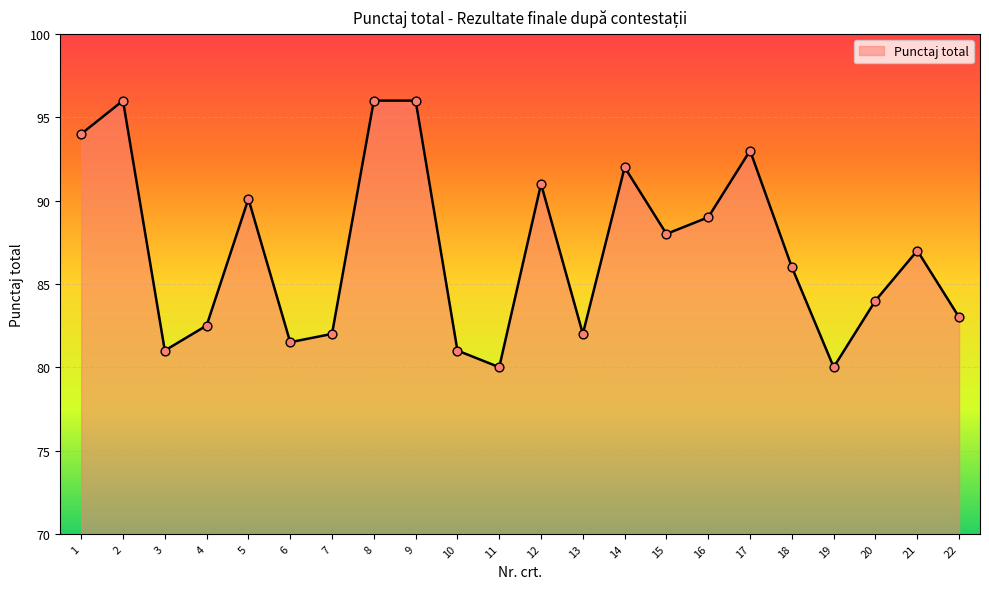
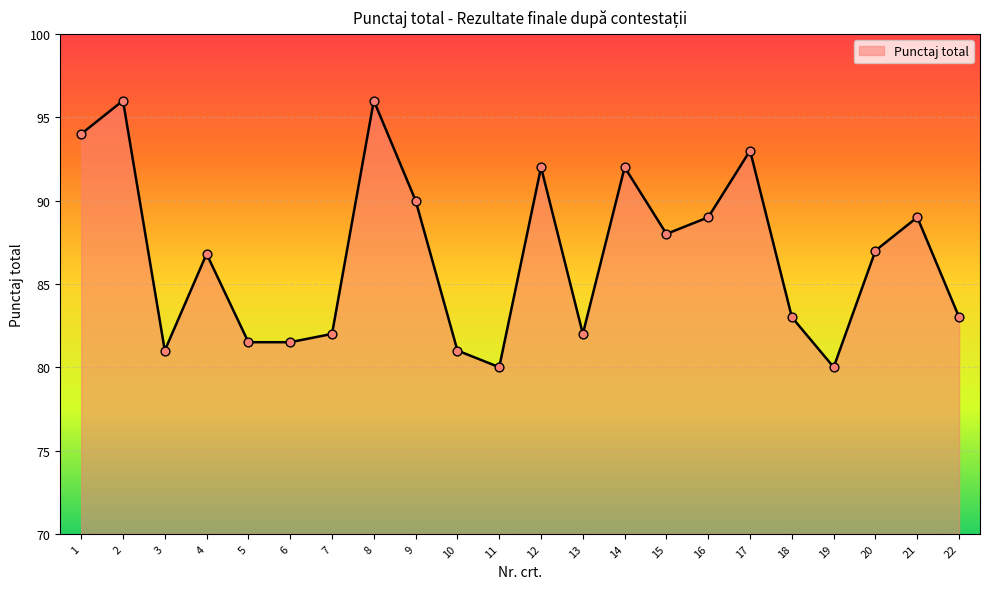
  {
    "1": 94.0,
    "2": 96.0,
    "3": 81.0,
-   "4": 82.5,
-   "5": 90.1,
+   "4": 86.8,
+   "5": 81.5,
    "6": 81.5,
    "7": 82.0,
    "8": 96.0,
-   "9": 96,
+   "9": 90,
    "10": 81.0,
    "11": 80.0,
-   "12": 91,
+   "12": 92,
    "13": 82.0,
    "14": 92.0,
    "15": 88.0,
    "16": 89.0,
    "17": 93.0,
-   "18": 86,
+   "18": 83,
    "19": 80.0,
-   "20": 84,
-   "21": 87,
+   "20": 87,
+   "21": 89,
    "22": 83.0
  }
